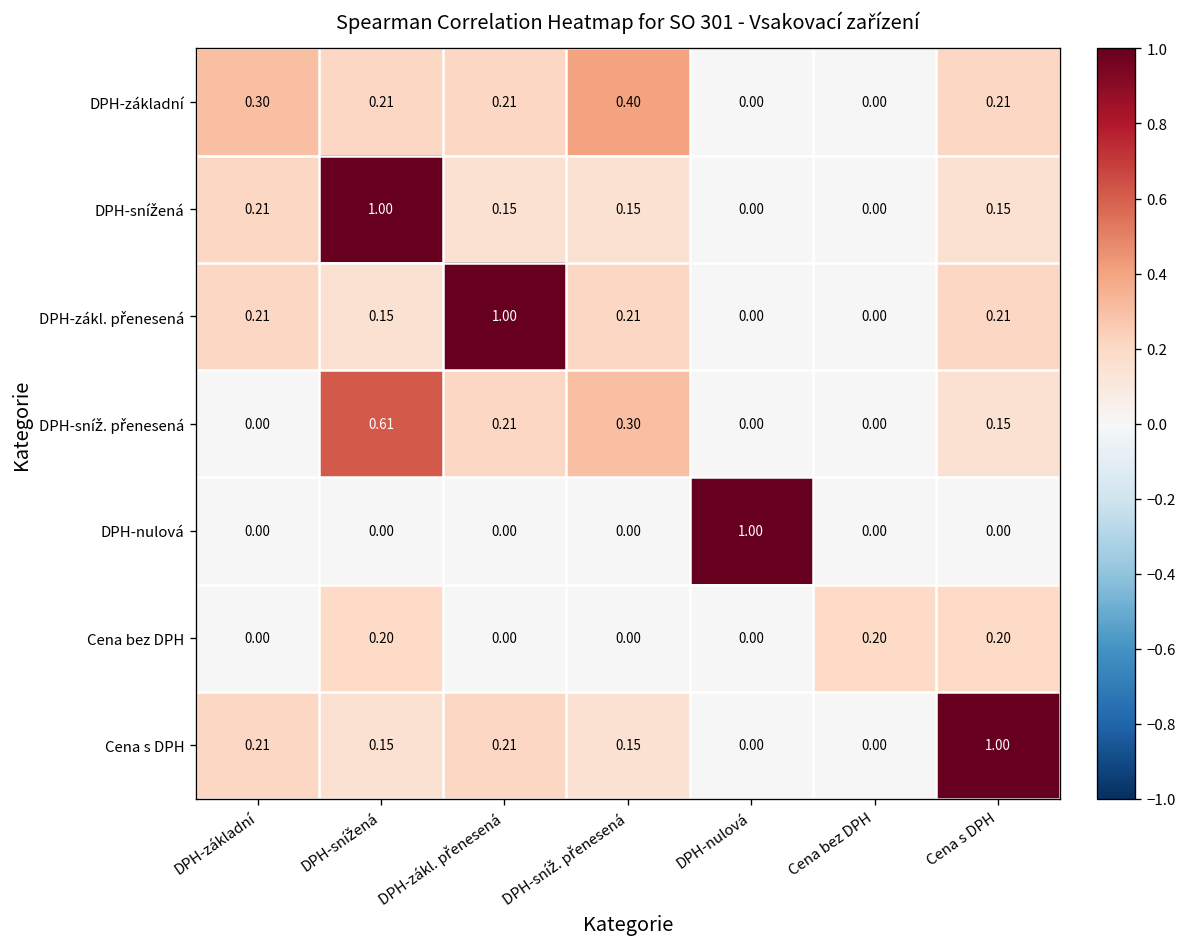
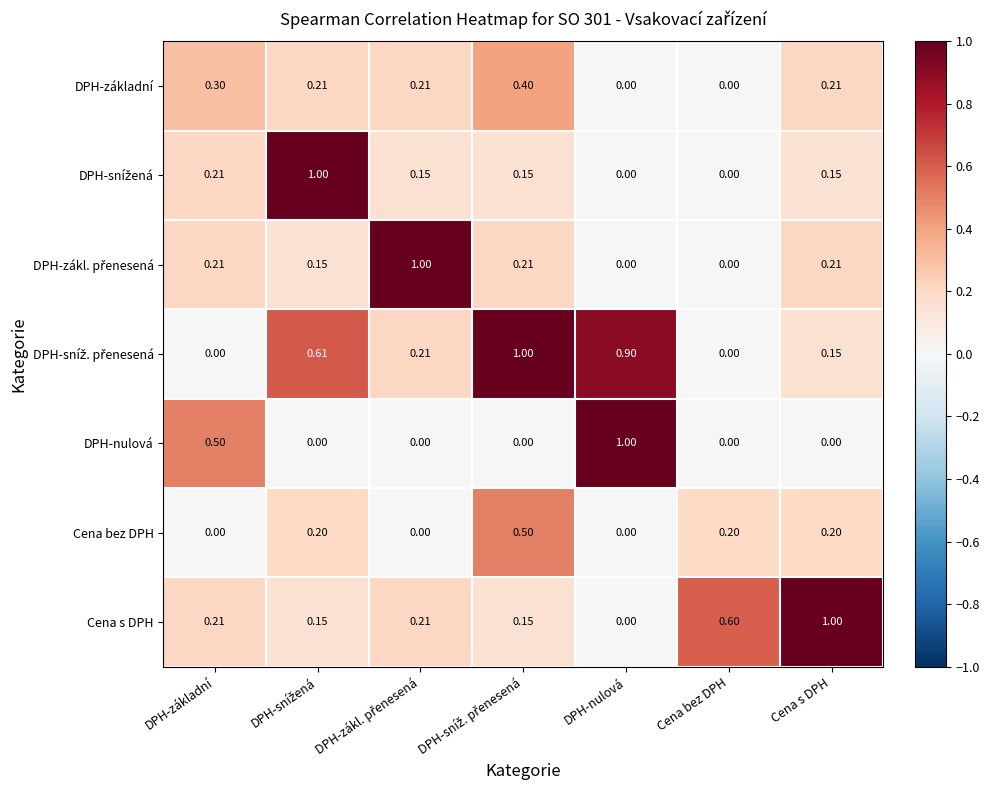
  {
    "DPH-základní": {
      "DPH-základní": 0.30,
      "DPH-snížená": 0.21,
      "DPH-zákl. přenesená": 0.21,
      "DPH-sníž. přenesená": 0.40,
      "DPH-nulová": 0.00,
      "Cena bez DPH": 0.00,
      "Cena s DPH": 0.21
    },
    "DPH-snížená": {
      "DPH-základní": 0.21,
      "DPH-snížená": 1.00,
      "DPH-zákl. přenesená": 0.15,
      "DPH-sníž. přenesená": 0.15,
      "DPH-nulová": 0.00,
      "Cena bez DPH": 0.00,
      "Cena s DPH": 0.15
    },
    "DPH-zákl. přenesená": {
      "DPH-základní": 0.21,
      "DPH-snížená": 0.15,
      "DPH-zákl. přenesená": 1.00,
      "DPH-sníž. přenesená": 0.21,
      "DPH-nulová": 0.00,
      "Cena bez DPH": 0.00,
      "Cena s DPH": 0.21
    },
    "DPH-sníž. přenesená": {
      "DPH-základní": 0.00,
      "DPH-snížená": 0.61,
      "DPH-zákl. přenesená": 0.21,
-     "DPH-sníž. přenesená": 0.30,
-     "DPH-nulová": 0.00,
+     "DPH-sníž. přenesená": 1.00,
+     "DPH-nulová": 0.90,
      "Cena bez DPH": 0.00,
      "Cena s DPH": 0.15
    },
    "DPH-nulová": {
-     "DPH-základní": 0.00,
+     "DPH-základní": 0.50,
      "DPH-snížená": 0.00,
      "DPH-zákl. přenesená": 0.00,
      "DPH-sníž. přenesená": 0.00,
      "DPH-nulová": 1.00,
      "Cena bez DPH": 0.00,
      "Cena s DPH": 0.00
    },
    "Cena bez DPH": {
      "DPH-základní": 0.00,
      "DPH-snížená": 0.20,
      "DPH-zákl. přenesená": 0.00,
-     "DPH-sníž. přenesená": 0.00,
+     "DPH-sníž. přenesená": 0.50,
      "DPH-nulová": 0.00,
      "Cena bez DPH": 0.20,
      "Cena s DPH": 0.20
    },
    "Cena s DPH": {
      "DPH-základní": 0.21,
      "DPH-snížená": 0.15,
      "DPH-zákl. přenesená": 0.21,
      "DPH-sníž. přenesená": 0.15,
      "DPH-nulová": 0.00,
-     "Cena bez DPH": 0.00,
+     "Cena bez DPH": 0.60,
      "Cena s DPH": 1.00
    }
  }
